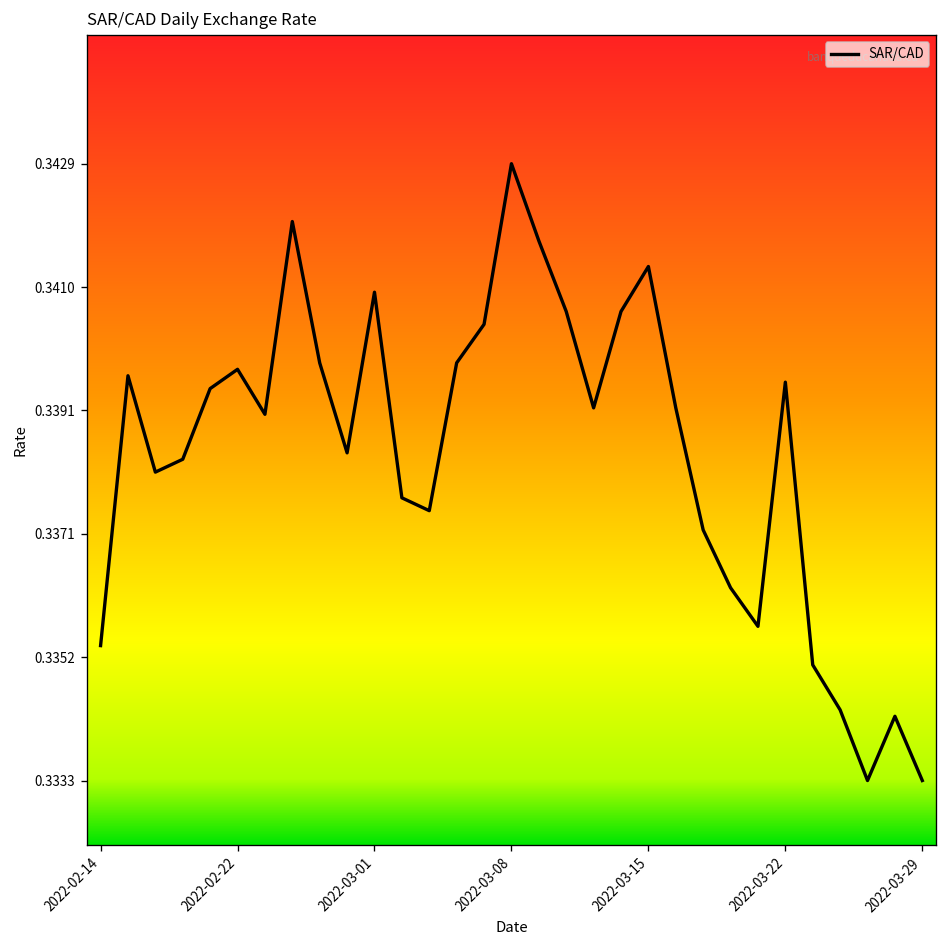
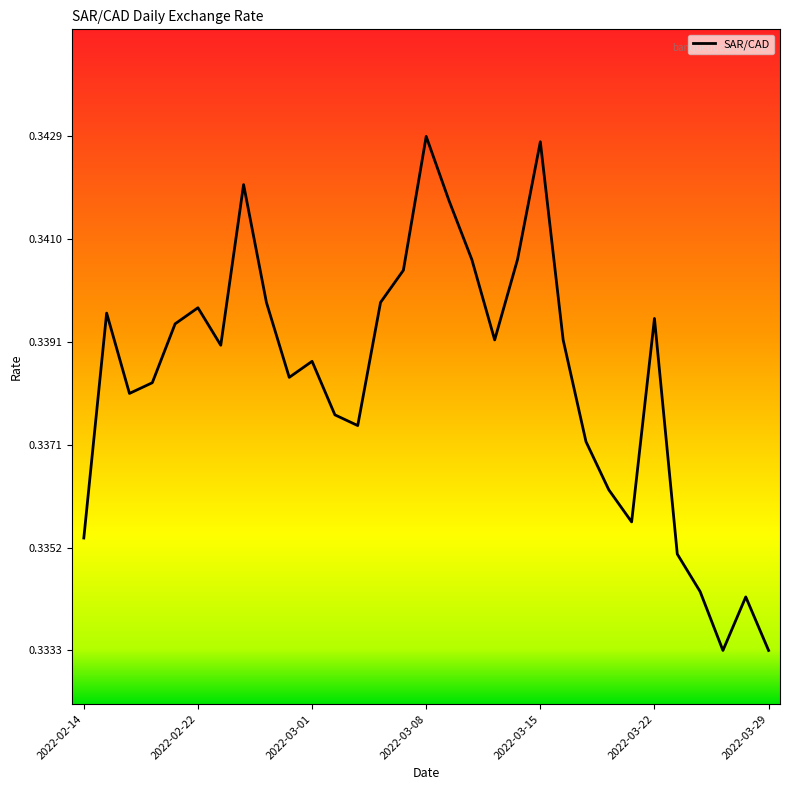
  {
    "2022-02-14": 0.3354,
    "2022-02-22": 0.3397,
-   "2022-03-01": 0.3409,
+   "2022-03-01": 0.3387,
    "2022-03-08": 0.3429,
-   "2022-03-15": 0.3413,
+   "2022-03-15": 0.3428,
    "2022-03-22": 0.3395,
    "2022-03-29": 0.3333
  }
